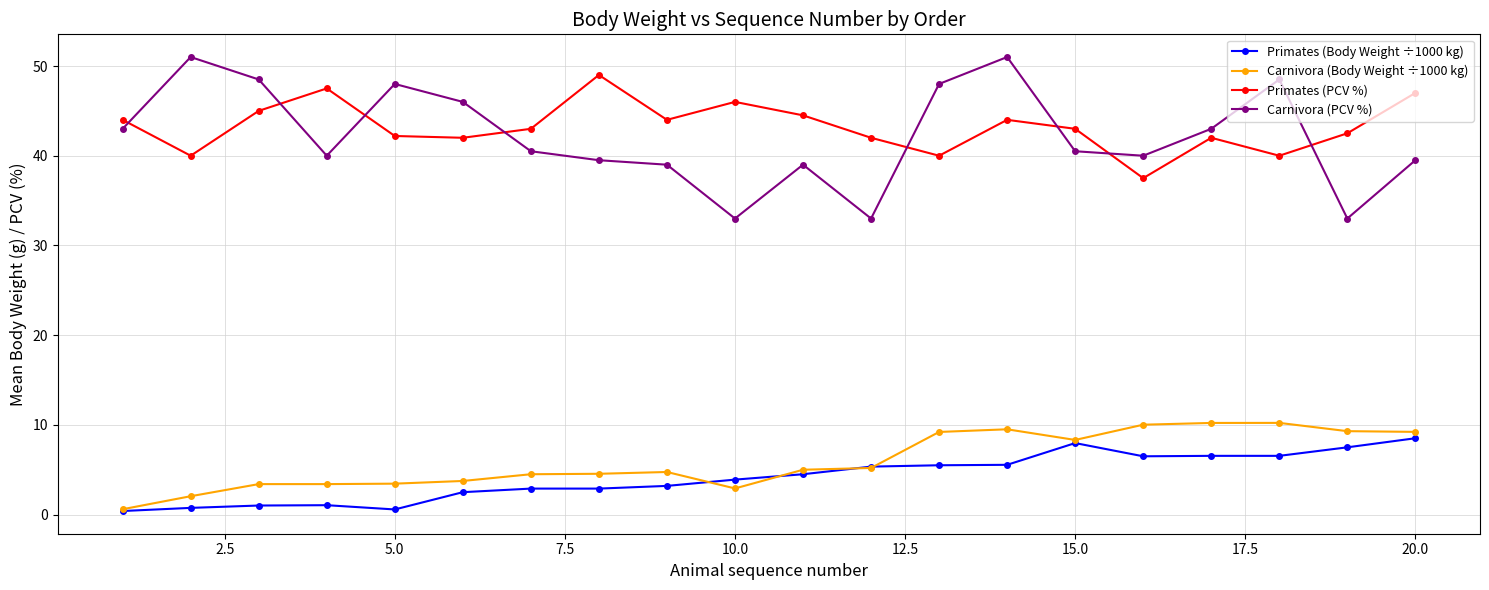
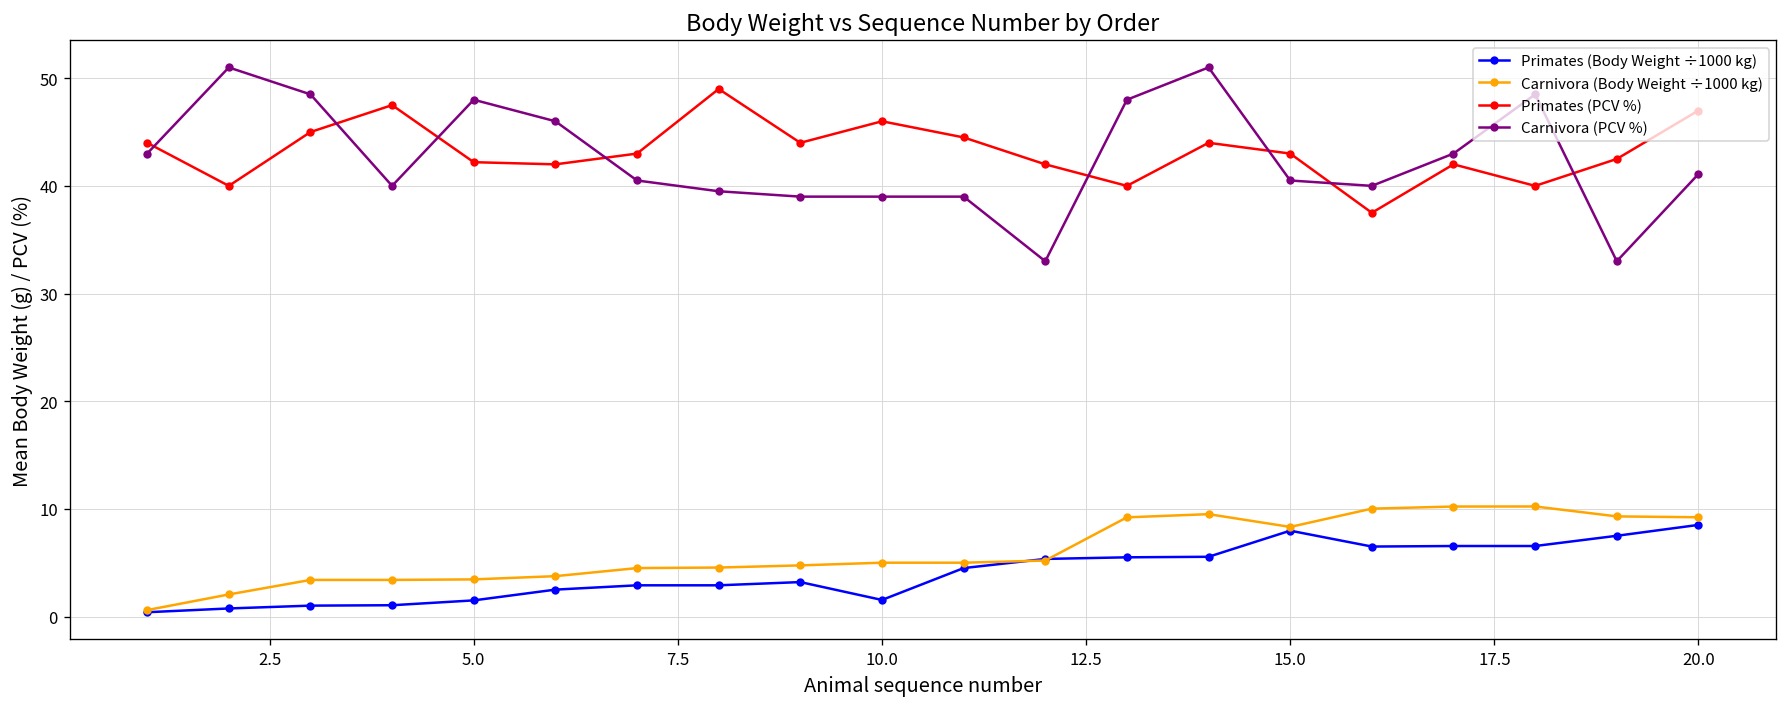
  {
    "Primates (Body Weight ÷1000 kg)": {
-     "5.0": 1,
-     "10.0": 4,
+     "5.0": 2,
+     "10.0": 2,
      "15.0": 8,
      "20.0": 9
    },
    "Carnivora (Body Weight ÷1000 kg)": {
      "5.0": 3,
-     "10.0": 3,
+     "10.0": 5,
      "15.0": 8,
      "20.0": 9
    },
    "Primates (PCV %)": {
      "5.0": 42,
      "10.0": 46,
      "15.0": 43
    },
    "Carnivora (PCV %)": {
      "5.0": 48,
-     "10.0": 33,
+     "10.0": 39,
      "15.0": 41,
-     "20.0": 40
+     "20.0": 41
    }
  }
